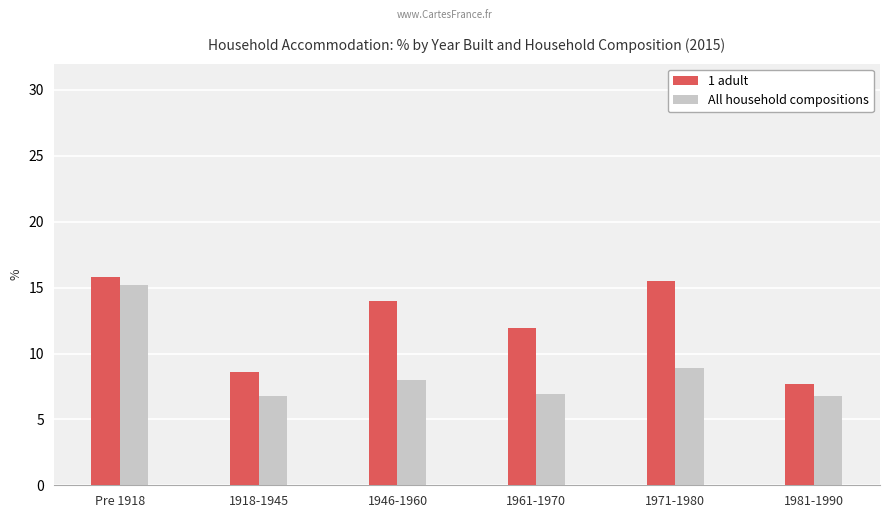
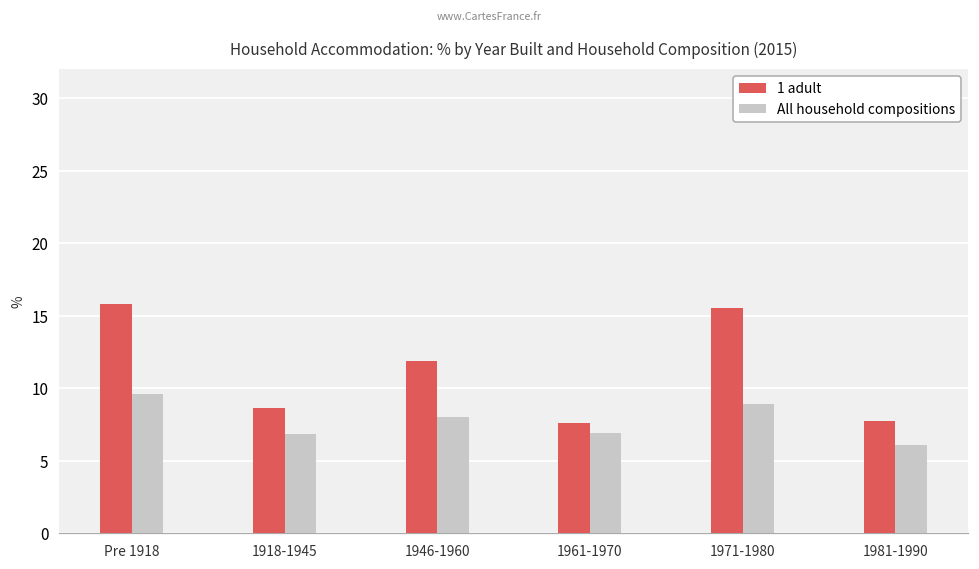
  {
    "1 adult": {
      "Pre 1918": 15.8,
      "1918-1945": 8.6,
-     "1946-1960": 14.0,
-     "1961-1970": 11.9,
+     "1946-1960": 11.9,
+     "1961-1970": 7.6,
      "1971-1980": 15.5,
      "1981-1990": 7.7
    },
    "All household compositions": {
-     "Pre 1918": 15.2,
+     "Pre 1918": 9.6,
      "1918-1945": 6.8,
      "1946-1960": 8.0,
      "1961-1970": 6.9,
      "1971-1980": 8.9,
-     "1981-1990": 6.8
+     "1981-1990": 6.1
    }
  }
